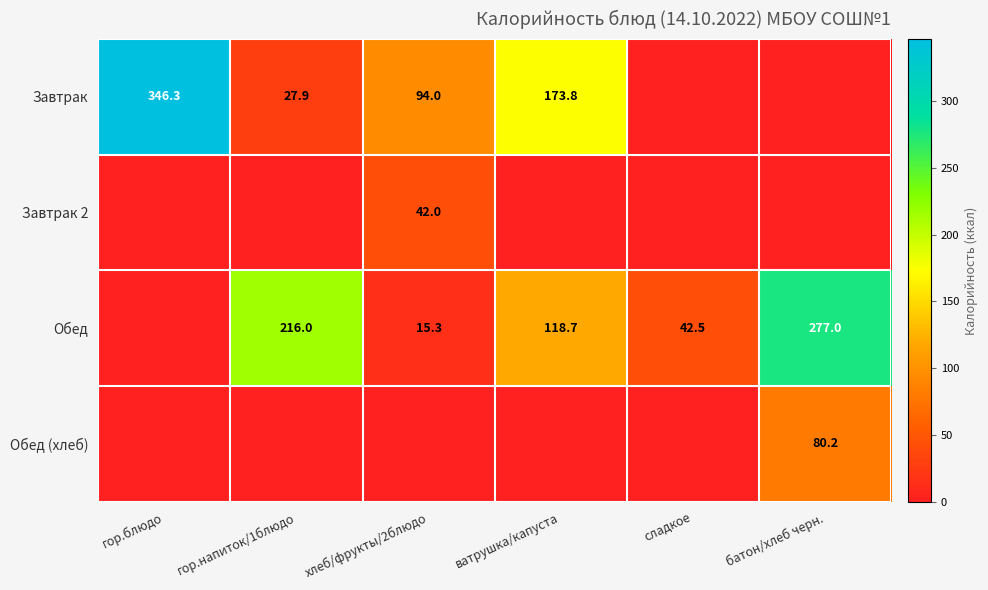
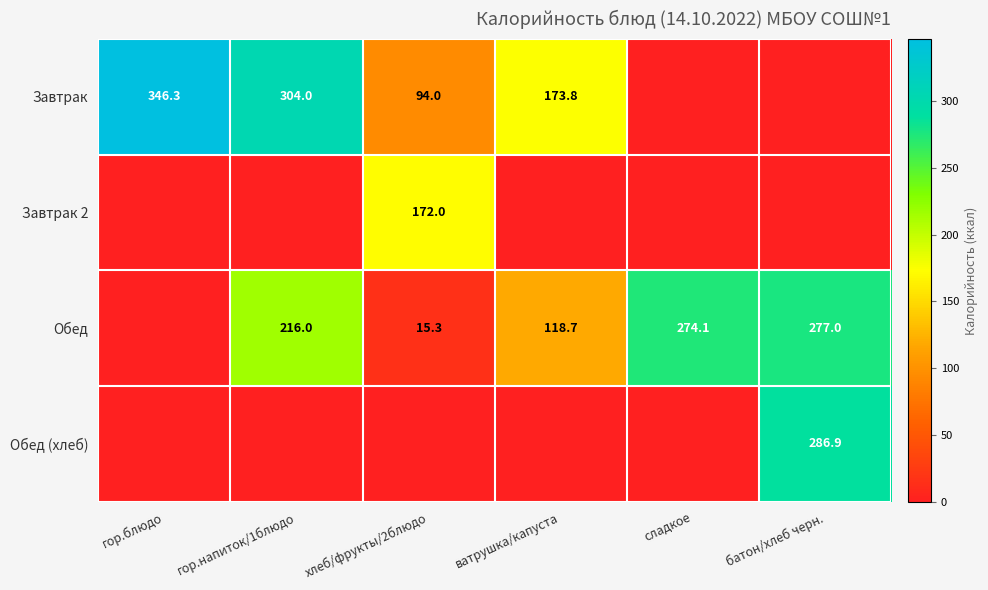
  {
    "Завтрак": {
      "гор.блюдо": 346.3,
-     "гор.напиток/1блюдо": 27.9,
+     "гор.напиток/1блюдо": 304.0,
      "хлеб/фрукты/2блюдо": 94.0,
      "ватрушка/капуста": 173.8
    },
    "Завтрак 2": {
-     "хлеб/фрукты/2блюдо": 42.0
+     "хлеб/фрукты/2блюдо": 172.0
    },
    "Обед": {
      "гор.напиток/1блюдо": 216.0,
      "хлеб/фрукты/2блюдо": 15.3,
      "ватрушка/капуста": 118.7,
-     "сладкое": 42.5,
+     "сладкое": 274.1,
      "батон/хлеб черн.": 277.0
    },
    "Обед (хлеб)": {
-     "батон/хлеб черн.": 80.2
+     "батон/хлеб черн.": 286.9
    }
  }
